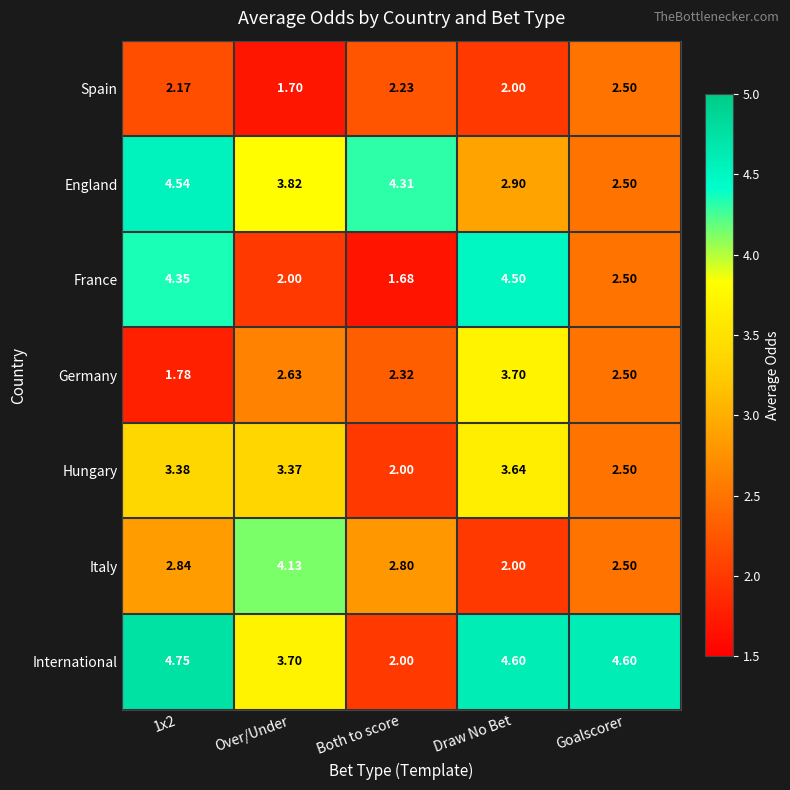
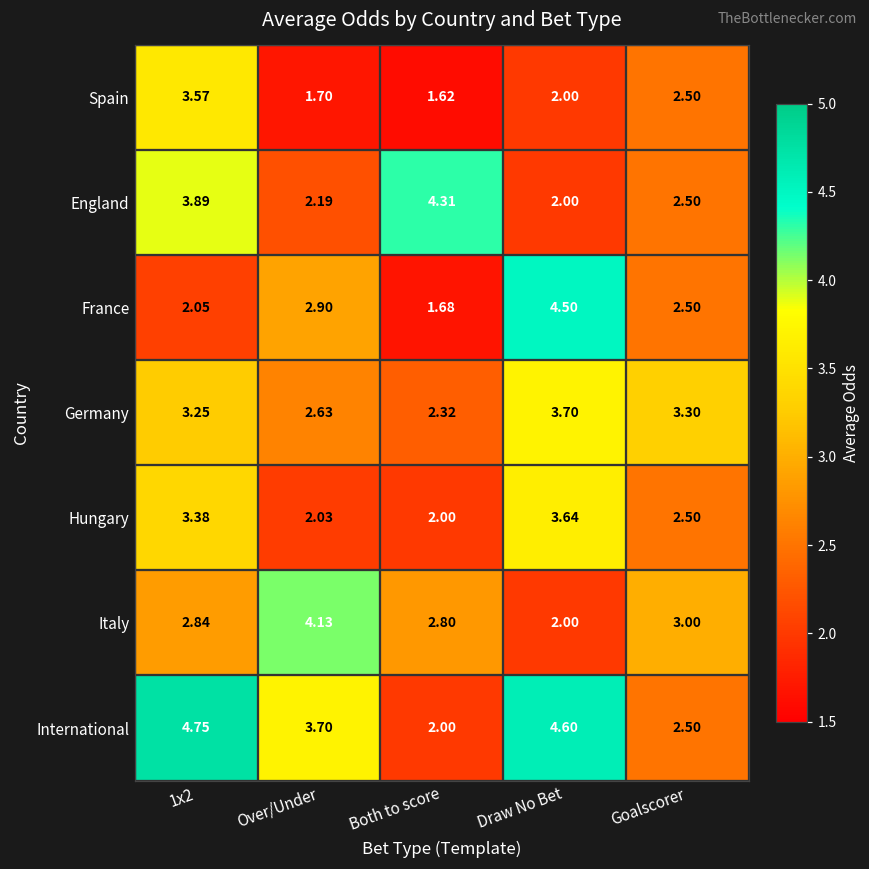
  {
    "Spain": {
-     "1x2": 2.17,
+     "1x2": 3.57,
      "Over/Under": 1.70,
-     "Both to score": 2.23,
+     "Both to score": 1.62,
      "Draw No Bet": 2.00,
      "Goalscorer": 2.50
    },
    "England": {
-     "1x2": 4.54,
-     "Over/Under": 3.82,
+     "1x2": 3.89,
+     "Over/Under": 2.19,
      "Both to score": 4.31,
-     "Draw No Bet": 2.90,
+     "Draw No Bet": 2.00,
      "Goalscorer": 2.50
    },
    "France": {
-     "1x2": 4.35,
-     "Over/Under": 2.00,
+     "1x2": 2.05,
+     "Over/Under": 2.90,
      "Both to score": 1.68,
      "Draw No Bet": 4.50,
      "Goalscorer": 2.50
    },
    "Germany": {
-     "1x2": 1.78,
+     "1x2": 3.25,
      "Over/Under": 2.63,
      "Both to score": 2.32,
      "Draw No Bet": 3.70,
-     "Goalscorer": 2.50
+     "Goalscorer": 3.30
    },
    "Hungary": {
      "1x2": 3.38,
-     "Over/Under": 3.37,
+     "Over/Under": 2.03,
      "Both to score": 2.00,
      "Draw No Bet": 3.64,
      "Goalscorer": 2.50
    },
    "Italy": {
      "1x2": 2.84,
      "Over/Under": 4.13,
      "Both to score": 2.80,
      "Draw No Bet": 2.00,
-     "Goalscorer": 2.50
+     "Goalscorer": 3.00
    },
    "International": {
      "1x2": 4.75,
      "Over/Under": 3.70,
      "Both to score": 2.00,
      "Draw No Bet": 4.60,
-     "Goalscorer": 4.60
+     "Goalscorer": 2.50
    }
  }
